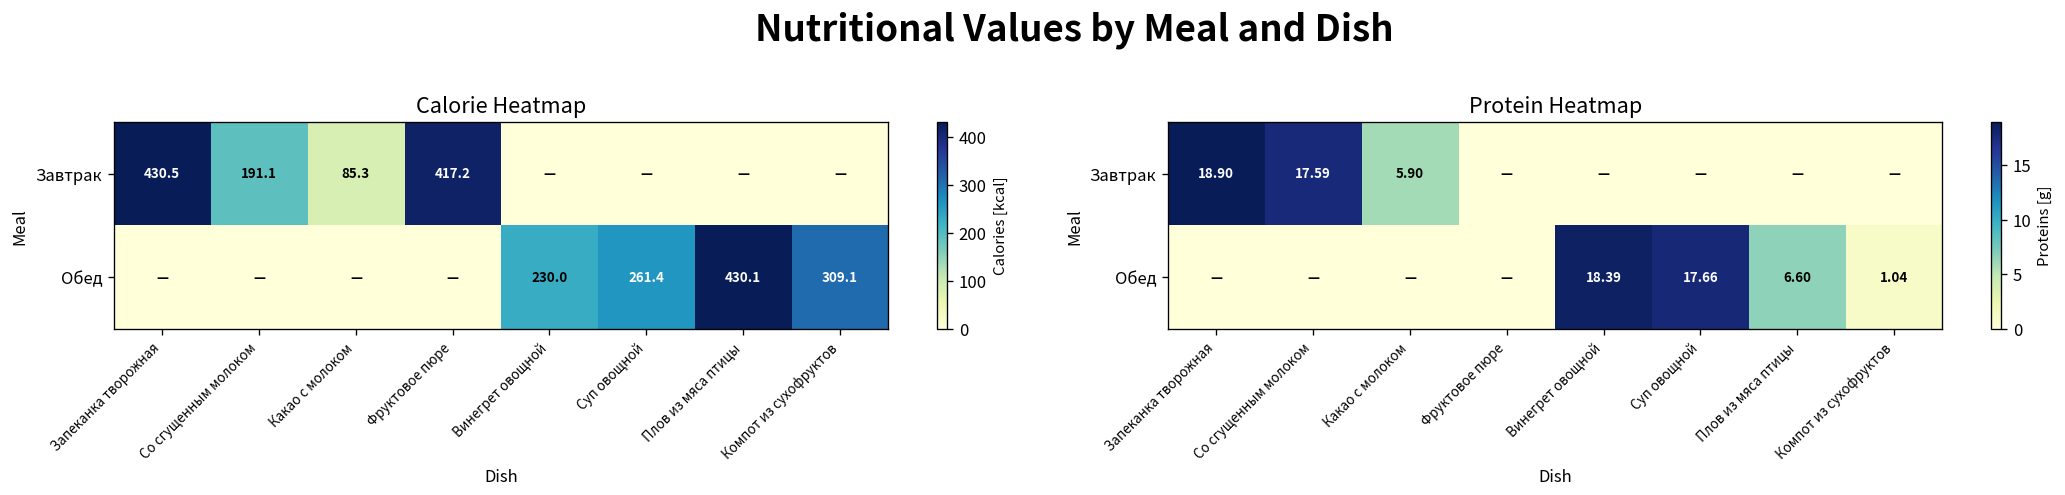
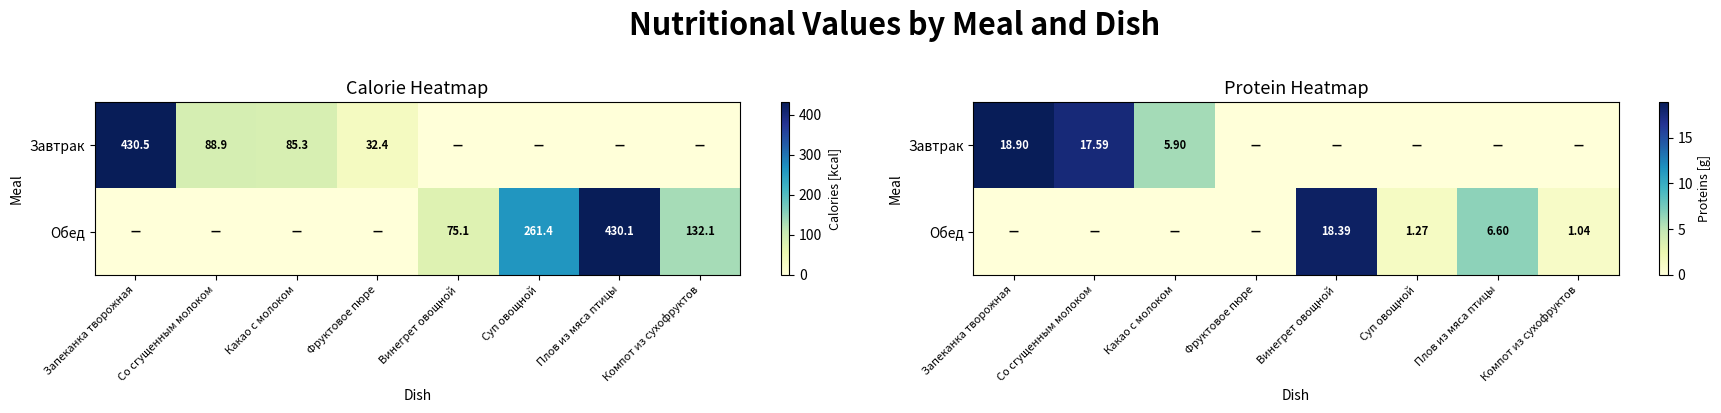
  {
    "Calorie Heatmap": {
      "Завтрак": {
        "Запеканка творожная": 430.5,
-       "Со сгущенным молоком": 191.1,
+       "Со сгущенным молоком": 88.9,
        "Какао с молоком": 85.3,
-       "Фруктовое пюре": 417.2
+       "Фруктовое пюре": 32.4
      },
      "Обед": {
-       "Винегрет овощной": 230.0,
+       "Винегрет овощной": 75.1,
        "Суп овощной": 261.4,
        "Плов из мяса птицы": 430.1,
-       "Компот из сухофруктов": 309.1
+       "Компот из сухофруктов": 132.1
      }
    },
    "Protein Heatmap": {
      "Завтрак": {
        "Запеканка творожная": 18.90,
        "Со сгущенным молоком": 17.59,
        "Какао с молоком": 5.90
      },
      "Обед": {
        "Винегрет овощной": 18.39,
-       "Суп овощной": 17.66,
+       "Суп овощной": 1.27,
        "Плов из мяса птицы": 6.60,
        "Компот из сухофруктов": 1.04
      }
    }
  }
